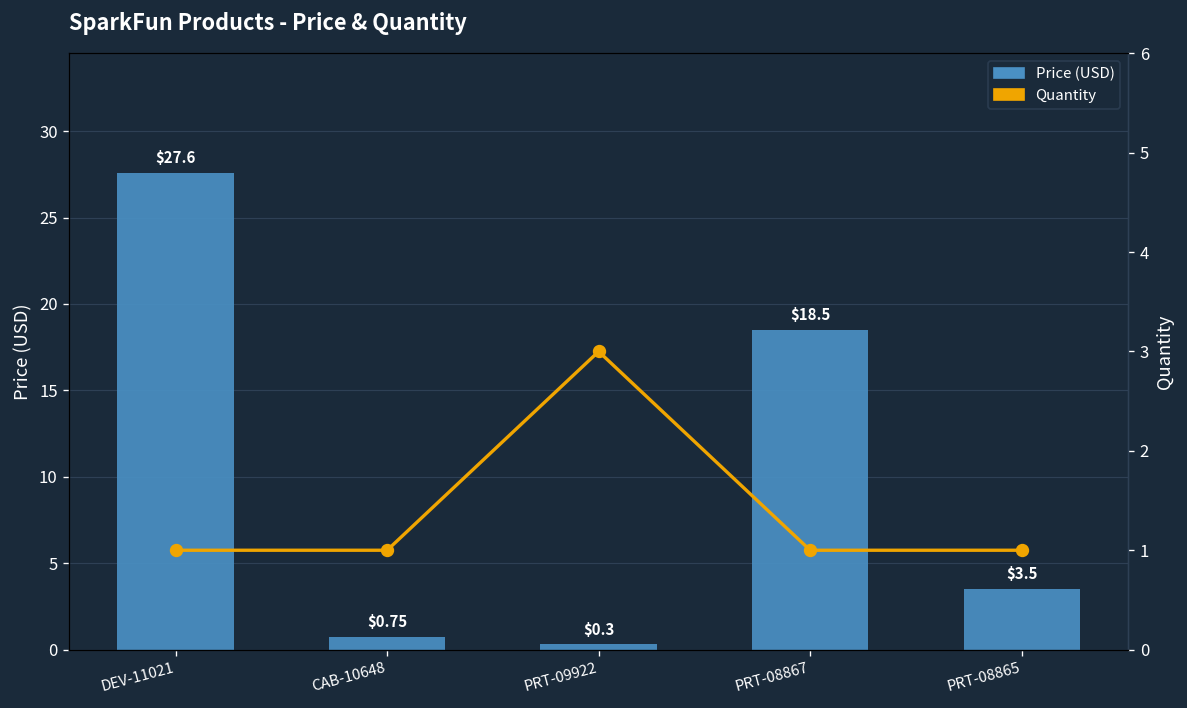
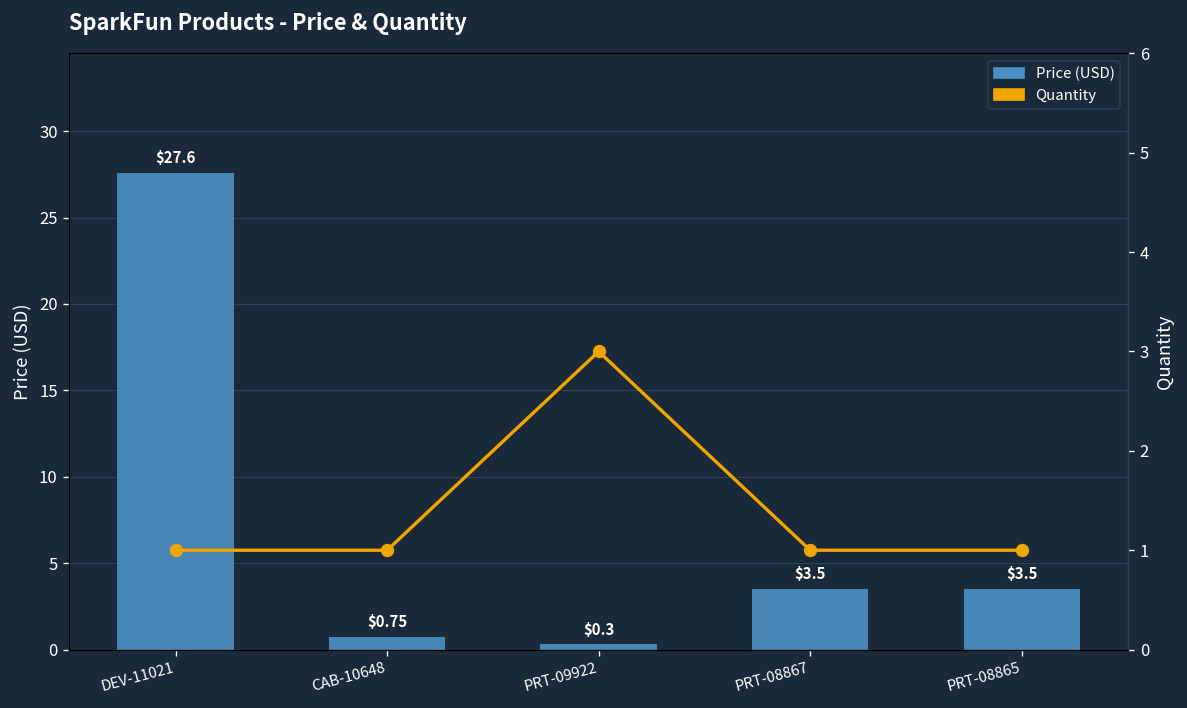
  {
    "Price (USD)": {
      "DEV-11021": "$27.6",
      "CAB-10648": "$0.75",
      "PRT-09922": "$0.3",
-     "PRT-08867": "$18.5",
+     "PRT-08867": "$3.5",
      "PRT-08865": "$3.5"
    }
  }
